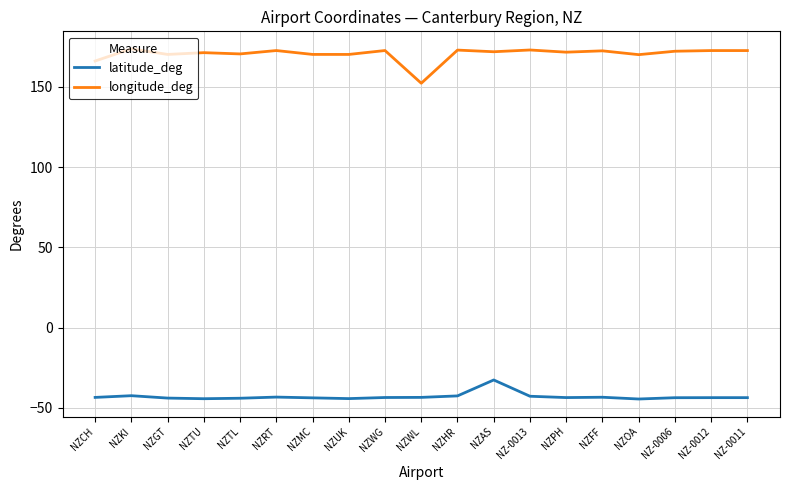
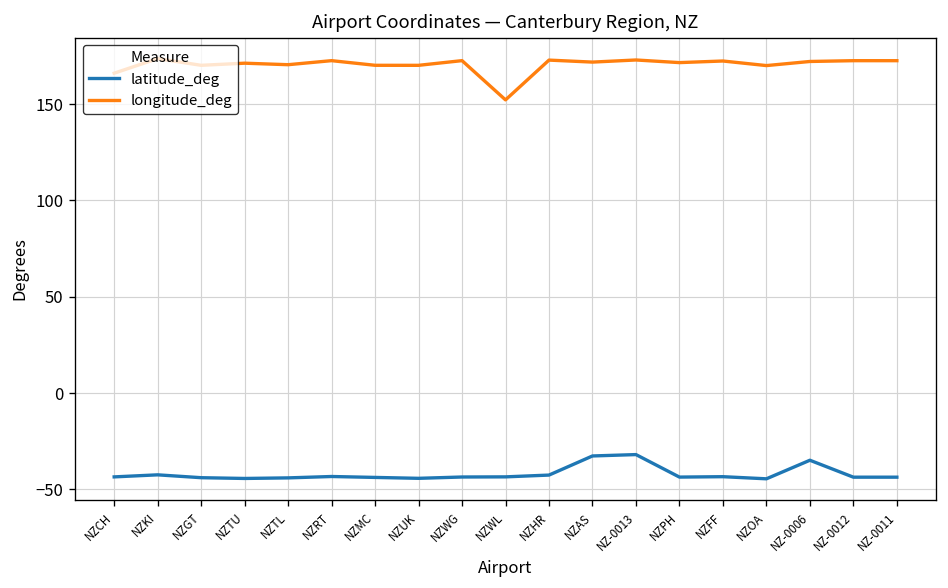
  {
    "latitude_deg": {
      "NZCH": -43,
      "NZKI": -42,
      "NZGT": -44,
      "NZTU": -44,
      "NZTL": -44,
      "NZRT": -43,
      "NZMC": -44,
      "NZUK": -44,
      "NZWG": -44,
      "NZWL": -43,
      "NZHR": -43,
      "NZAS": -33,
-     "NZ-0013": -43,
+     "NZ-0013": -32,
      "NZPH": -44,
      "NZFF": -43,
      "NZOA": -44,
-     "NZ-0006": -44,
+     "NZ-0006": -35,
      "NZ-0012": -44,
      "NZ-0011": -44
    },
    "longitude_deg": {
      "NZTU": 171,
      "NZTL": 170,
      "NZRT": 173,
      "NZMC": 170,
      "NZUK": 170,
      "NZWG": 173,
      "NZWL": 152,
      "NZHR": 173,
      "NZAS": 172,
      "NZ-0013": 173,
      "NZPH": 172,
      "NZFF": 172,
      "NZOA": 170,
      "NZ-0006": 172,
      "NZ-0012": 173,
      "NZ-0011": 173
    }
  }
